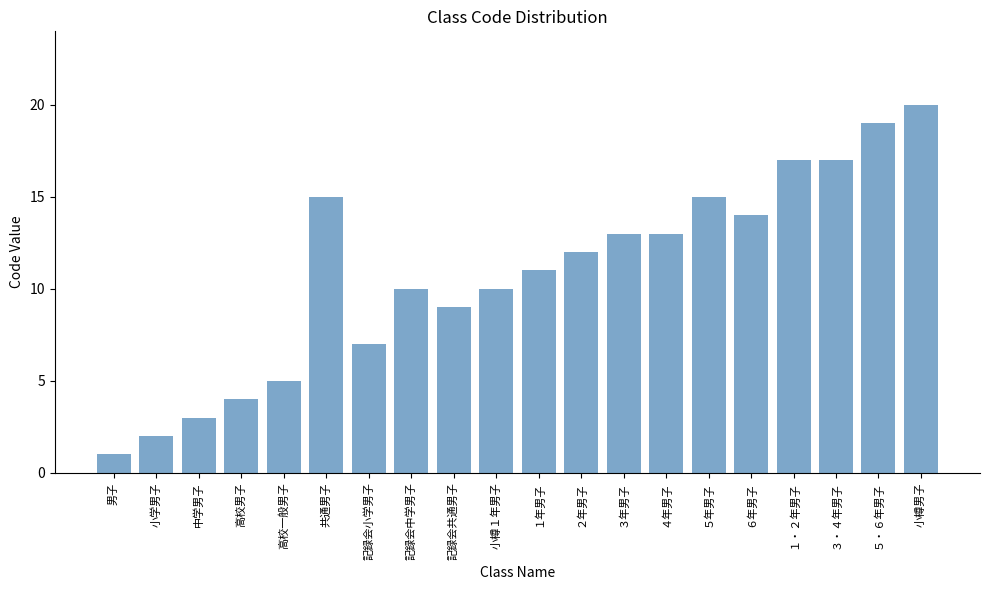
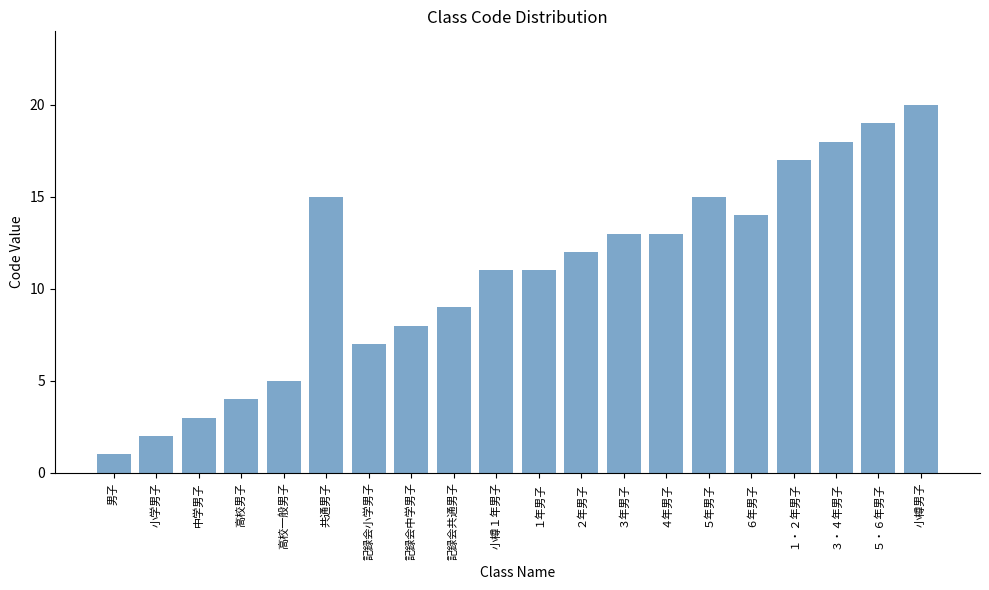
  {
    "男子": 1,
    "小学男子": 2,
    "中学男子": 3,
    "高校男子": 4,
    "高校一般男子": 5,
    "共通男子": 15,
    "記録会小学男子": 7,
-   "記録会中学男子": 10,
+   "記録会中学男子": 8,
    "記録会共通男子": 9,
-   "小樽１年男子": 10,
+   "小樽１年男子": 11,
    "１年男子": 11,
    "２年男子": 12,
    "３年男子": 13,
    "４年男子": 13,
    "５年男子": 15,
    "６年男子": 14,
    "１・２年男子": 17,
-   "３・４年男子": 17,
+   "３・４年男子": 18,
    "５・６年男子": 19,
    "小樽男子": 20
  }
